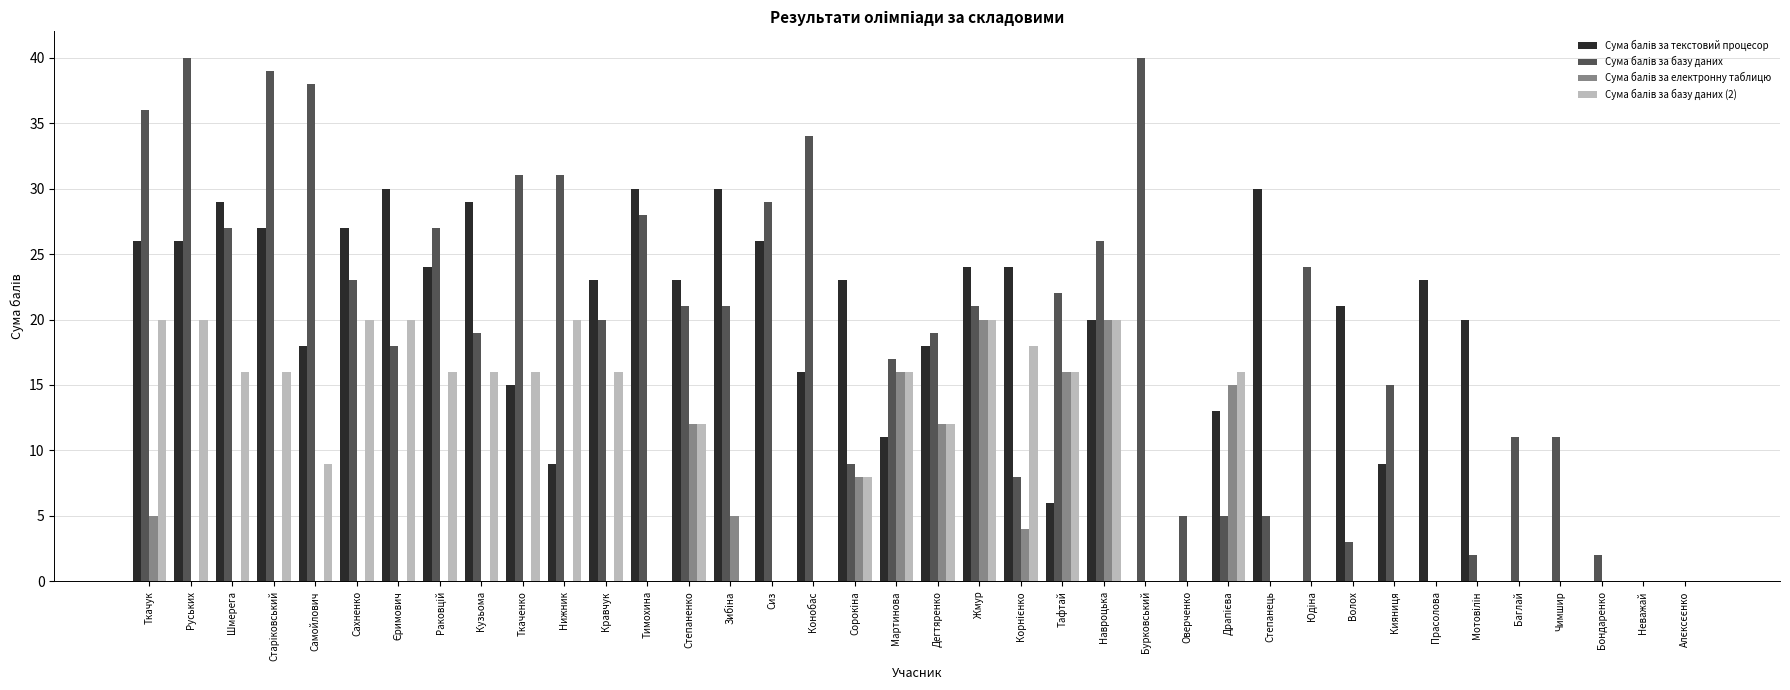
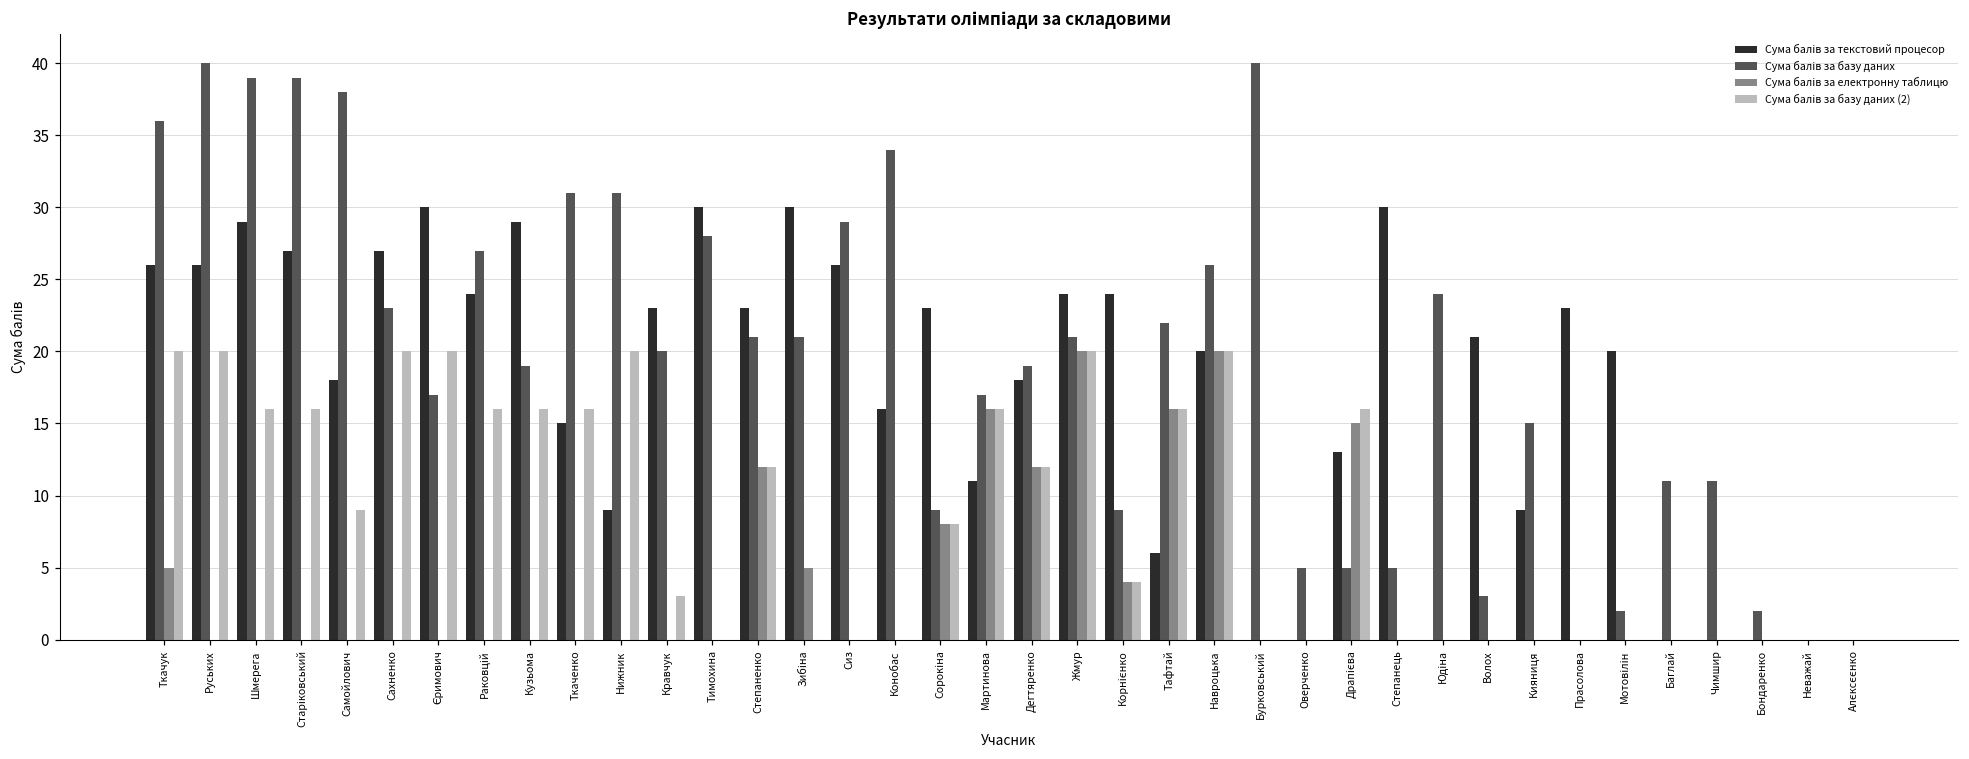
  {
    "Сума балів за текстовий процесор": {
      "Ткачук": 26,
      "Руських": 26,
      "Шмерега": 29,
      "Старіковський": 27,
      "Самойлович": 18,
      "Сахненко": 27,
      "Єримович": 30,
      "Раковцій": 24,
      "Кузьома": 29,
      "Ткаченко": 15,
      "Нижник": 9,
      "Кравчук": 23,
      "Тимохина": 30,
      "Степаненко": 23,
      "Зибіна": 30,
      "Сиз": 26,
      "Конобас": 16,
      "Сорокіна": 23,
      "Мартинова": 11,
      "Дегтяренко": 18,
      "Жмур": 24,
      "Корнієнко": 24,
      "Тафтай": 6,
      "Навроцька": 20,
      "Бурковський": 0,
      "Оверченко": 0,
      "Драпієва": 13,
      "Степанець": 30,
      "Юдіна": 0,
      "Волох": 21,
      "Кияниця": 9,
      "Прасолова": 23,
      "Мотовілін": 20,
      "Баглай": 0,
      "Чимшир": 0,
      "Бондаренко": 0,
      "Неважай": 0,
      "Алєксєєнко": 0
    },
    "Сума балів за базу даних": {
      "Ткачук": 36,
      "Руських": 40,
-     "Шмерега": 27,
+     "Шмерега": 39,
      "Старіковський": 39,
      "Самойлович": 38,
      "Сахненко": 23,
-     "Єримович": 18,
+     "Єримович": 17,
      "Раковцій": 27,
      "Кузьома": 19,
      "Ткаченко": 31,
      "Нижник": 31,
      "Кравчук": 20,
      "Тимохина": 28,
      "Степаненко": 21,
      "Зибіна": 21,
      "Сиз": 29,
      "Конобас": 34,
      "Сорокіна": 9,
      "Мартинова": 17,
      "Дегтяренко": 19,
      "Жмур": 21,
-     "Корнієнко": 8,
+     "Корнієнко": 9,
      "Тафтай": 22,
      "Навроцька": 26,
      "Бурковський": 40,
      "Оверченко": 5,
      "Драпієва": 5,
      "Степанець": 5,
      "Юдіна": 24,
      "Волох": 3,
      "Кияниця": 15,
      "Прасолова": 0,
      "Мотовілін": 2,
      "Баглай": 11,
      "Чимшир": 11,
      "Бондаренко": 2,
      "Неважай": 0,
      "Алєксєєнко": 0
    },
    "Сума балів за електронну таблицю": {
      "Ткачук": 5,
      "Руських": 0,
      "Шмерега": 0,
      "Старіковський": 0,
      "Самойлович": 0,
      "Сахненко": 0,
      "Єримович": 0,
      "Раковцій": 0,
      "Кузьома": 0,
      "Ткаченко": 0,
      "Нижник": 0,
      "Кравчук": 0,
      "Тимохина": 0,
      "Степаненко": 12,
      "Зибіна": 5,
      "Сиз": 0,
      "Конобас": 0,
      "Сорокіна": 8,
      "Мартинова": 16,
      "Дегтяренко": 12,
      "Жмур": 20,
      "Корнієнко": 4,
      "Тафтай": 16,
      "Навроцька": 20,
      "Бурковський": 0,
      "Оверченко": 0,
      "Драпієва": 15,
      "Степанець": 0,
      "Юдіна": 0,
      "Волох": 0,
      "Кияниця": 0,
      "Прасолова": 0,
      "Мотовілін": 0,
      "Баглай": 0,
      "Чимшир": 0,
      "Бондаренко": 0,
      "Неважай": 0,
      "Алєксєєнко": 0
    },
    "Сума балів за базу даних (2)": {
      "Ткачук": 20,
      "Руських": 20,
      "Шмерега": 16,
      "Старіковський": 16,
      "Самойлович": 9,
      "Сахненко": 20,
      "Єримович": 20,
      "Раковцій": 16,
      "Кузьома": 16,
      "Ткаченко": 16,
      "Нижник": 20,
-     "Кравчук": 16,
+     "Кравчук": 3,
      "Тимохина": 0,
      "Степаненко": 12,
      "Зибіна": 0,
      "Сиз": 0,
      "Конобас": 0,
      "Сорокіна": 8,
      "Мартинова": 16,
      "Дегтяренко": 12,
      "Жмур": 20,
-     "Корнієнко": 18,
+     "Корнієнко": 4,
      "Тафтай": 16,
      "Навроцька": 20,
      "Бурковський": 0,
      "Оверченко": 0,
      "Драпієва": 16,
      "Степанець": 0,
      "Юдіна": 0,
      "Волох": 0,
      "Кияниця": 0,
      "Прасолова": 0,
      "Мотовілін": 0,
      "Баглай": 0,
      "Чимшир": 0,
      "Бондаренко": 0,
      "Неважай": 0,
      "Алєксєєнко": 0
    }
  }
